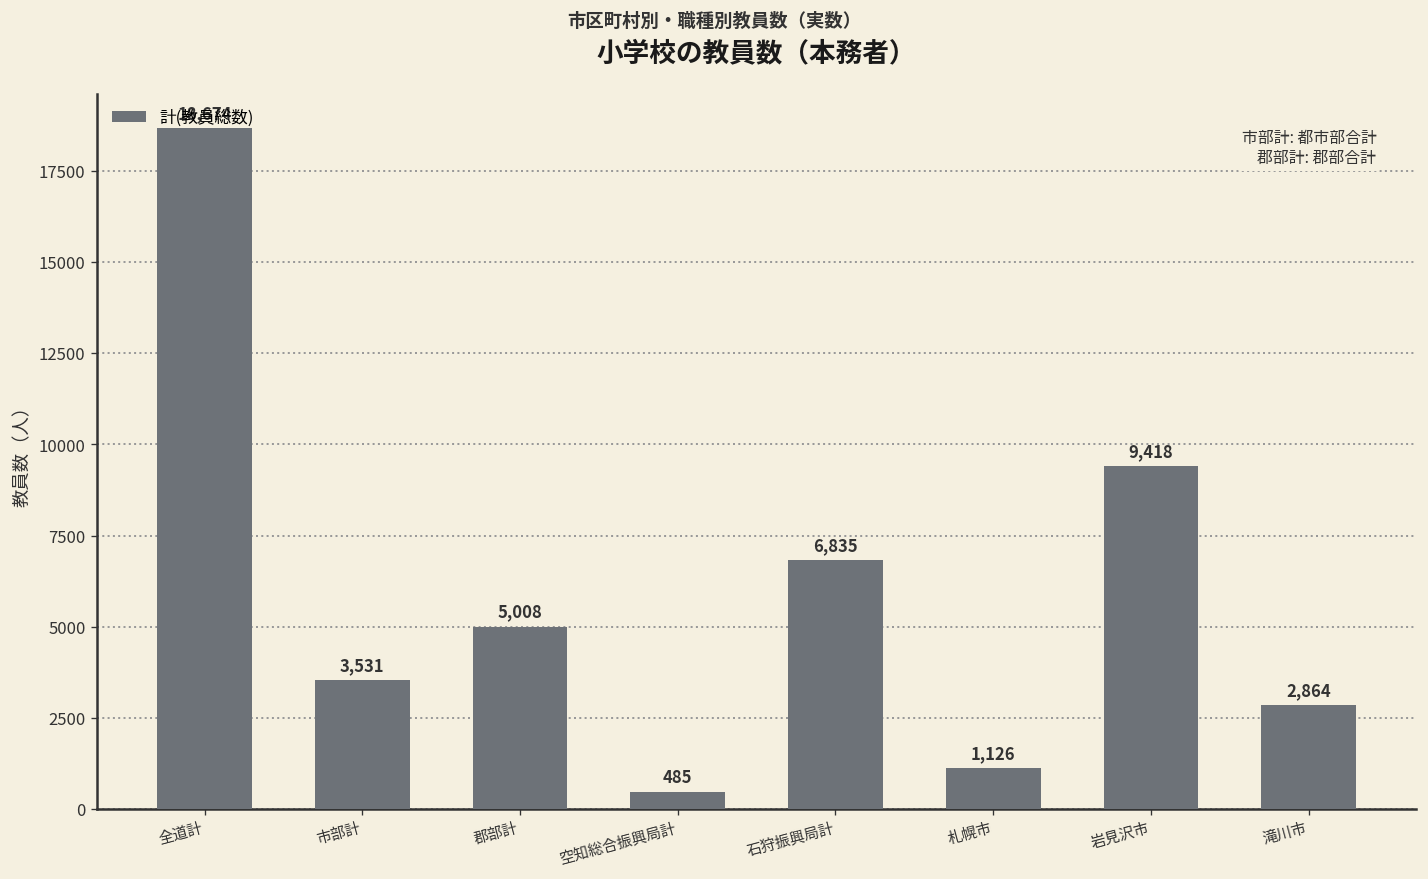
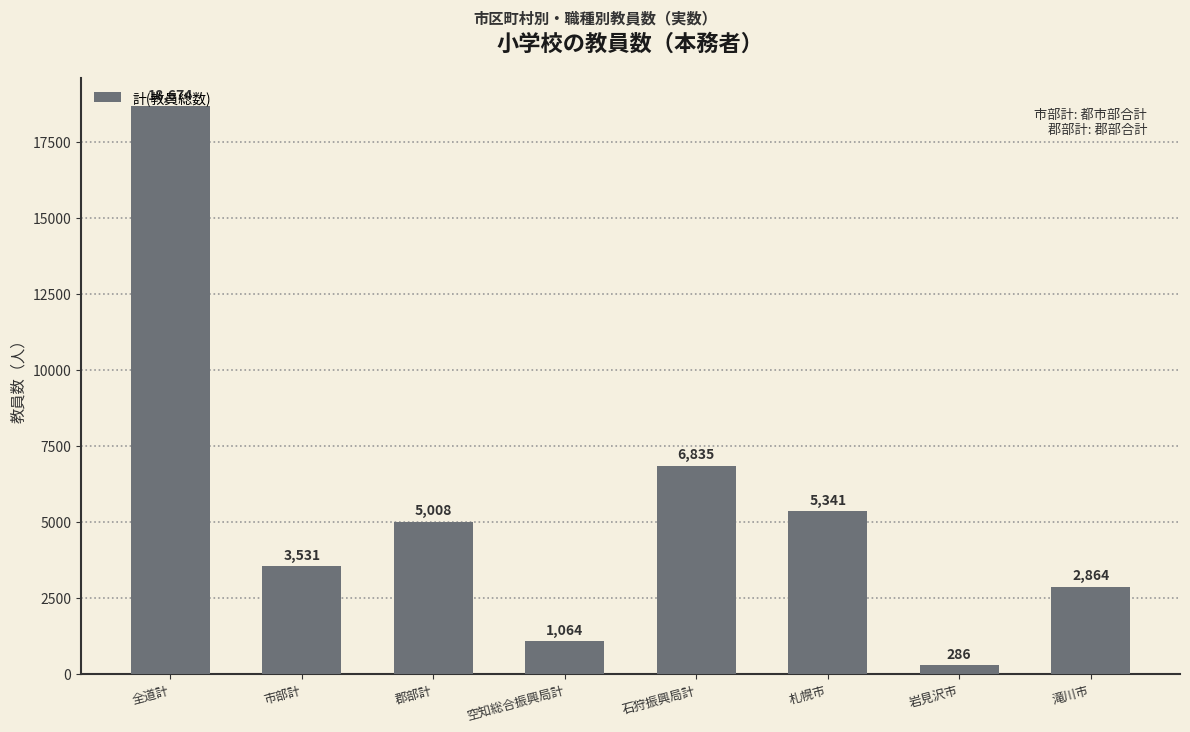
  {
    "全道計": "18,674",
    "市部計": "3,531",
    "郡部計": "5,008",
-   "空知総合振興局計": "485",
+   "空知総合振興局計": "1,064",
    "石狩振興局計": "6,835",
-   "札幌市": "1,126",
-   "岩見沢市": "9,418",
+   "札幌市": "5,341",
+   "岩見沢市": "286",
    "滝川市": "2,864"
  }
